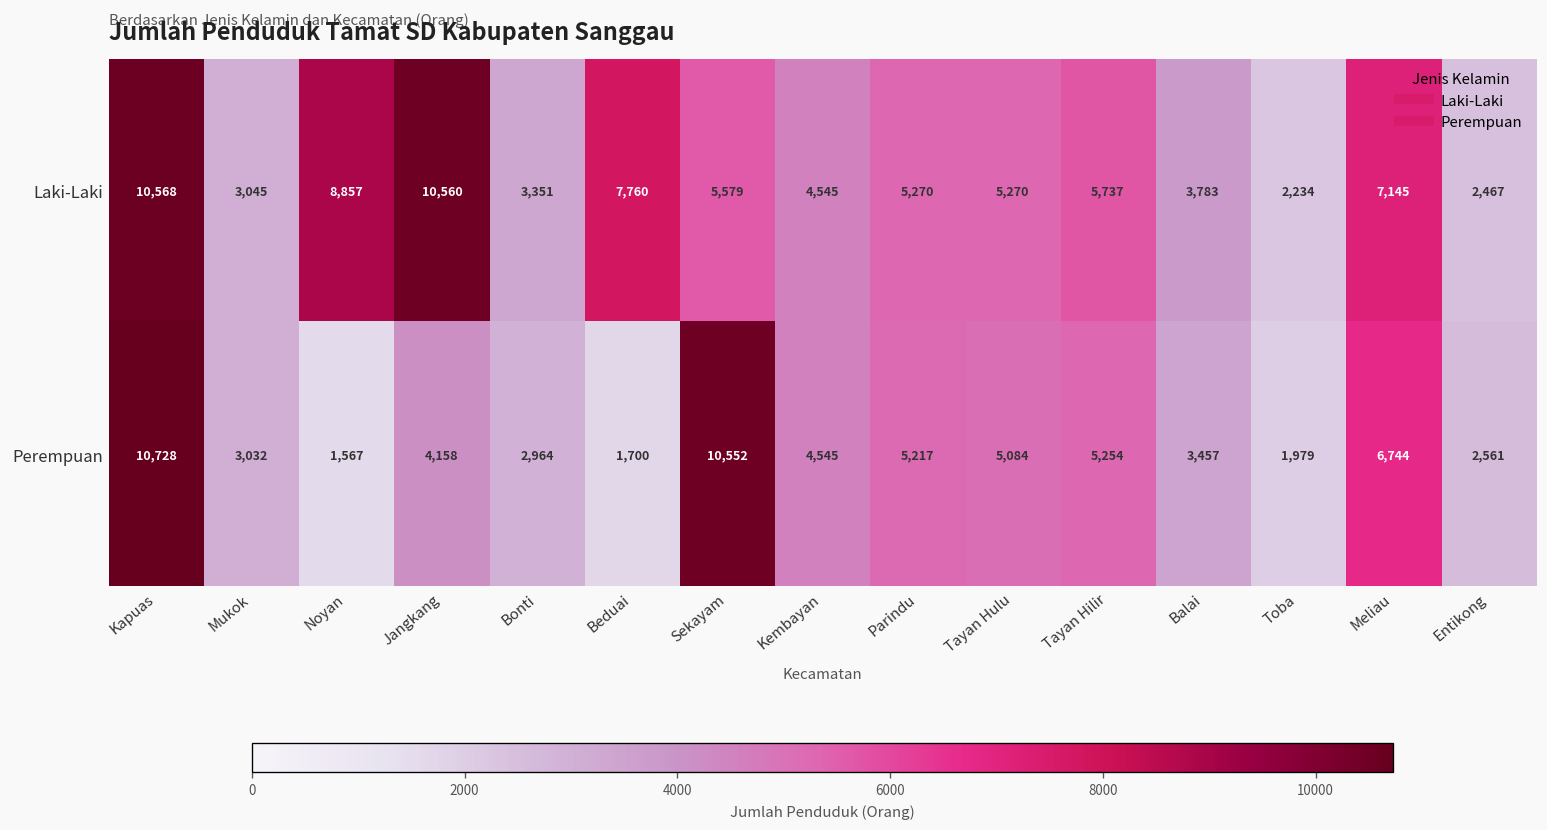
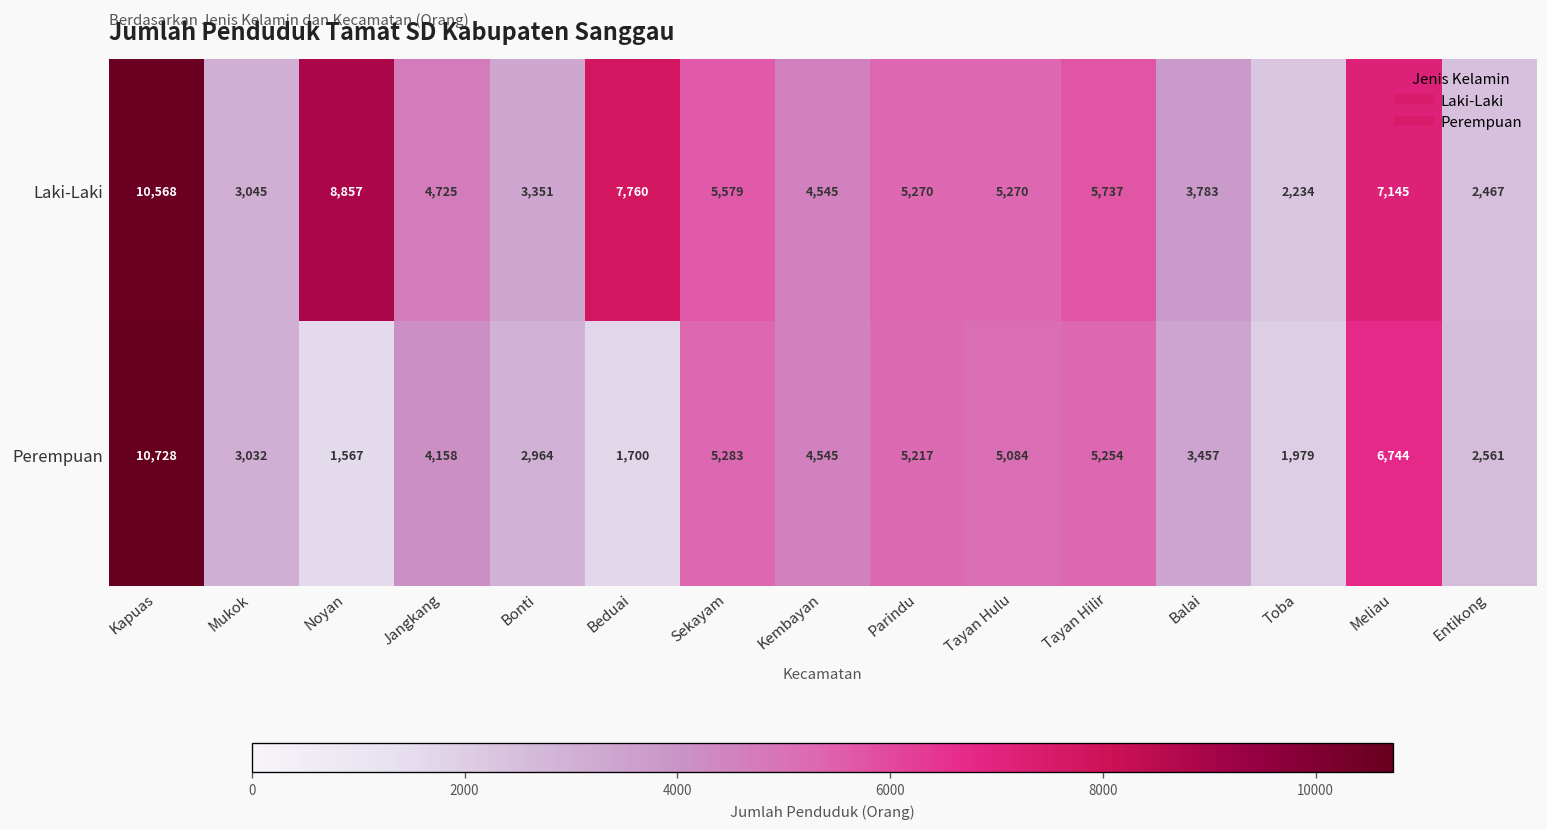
  {
    "Laki-Laki": {
      "Kapuas": "10,568",
      "Mukok": "3,045",
      "Noyan": "8,857",
-     "Jangkang": "10,560",
+     "Jangkang": "4,725",
      "Bonti": "3,351",
      "Beduai": "7,760",
      "Sekayam": "5,579",
      "Kembayan": "4,545",
      "Parindu": "5,270",
      "Tayan Hulu": "5,270",
      "Tayan Hilir": "5,737",
      "Balai": "3,783",
      "Toba": "2,234",
      "Meliau": "7,145",
      "Entikong": "2,467"
    },
    "Perempuan": {
      "Kapuas": "10,728",
      "Mukok": "3,032",
      "Noyan": "1,567",
      "Jangkang": "4,158",
      "Bonti": "2,964",
      "Beduai": "1,700",
-     "Sekayam": "10,552",
+     "Sekayam": "5,283",
      "Kembayan": "4,545",
      "Parindu": "5,217",
      "Tayan Hulu": "5,084",
      "Tayan Hilir": "5,254",
      "Balai": "3,457",
      "Toba": "1,979",
      "Meliau": "6,744",
      "Entikong": "2,561"
    }
  }
